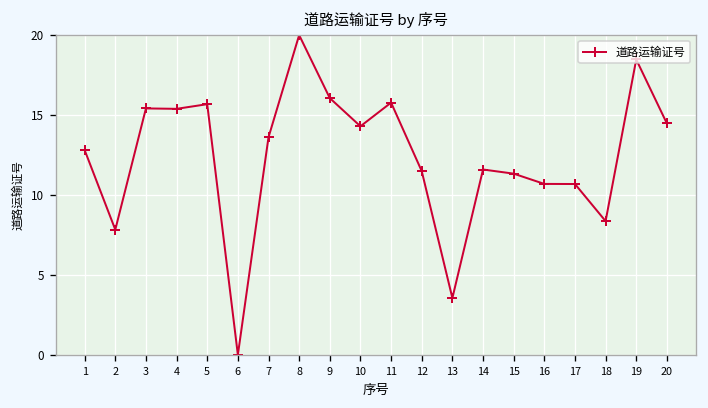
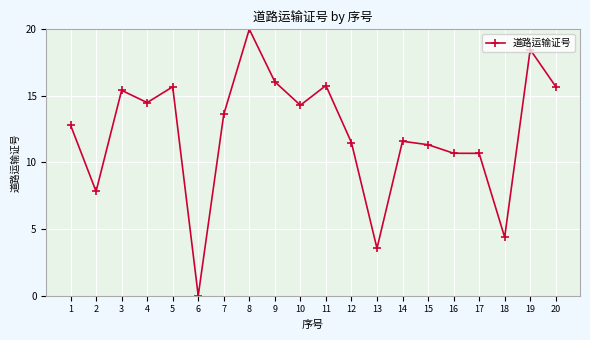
  {
    "1": 12.8,
    "2": 7.8,
    "3": 15.4,
-   "4": 15.4,
+   "4": 14.5,
    "5": 15.7,
    "6": 0.0,
    "7": 13.6,
    "8": 20.0,
    "9": 16.1,
    "10": 14.3,
    "11": 15.8,
    "12": 11.5,
    "13": 3.6,
    "14": 11.6,
    "15": 11.3,
    "16": 10.7,
    "17": 10.7,
-   "18": 8.4,
-   "20": 14.5
+   "18": 4.4,
+   "20": 15.7
  }
